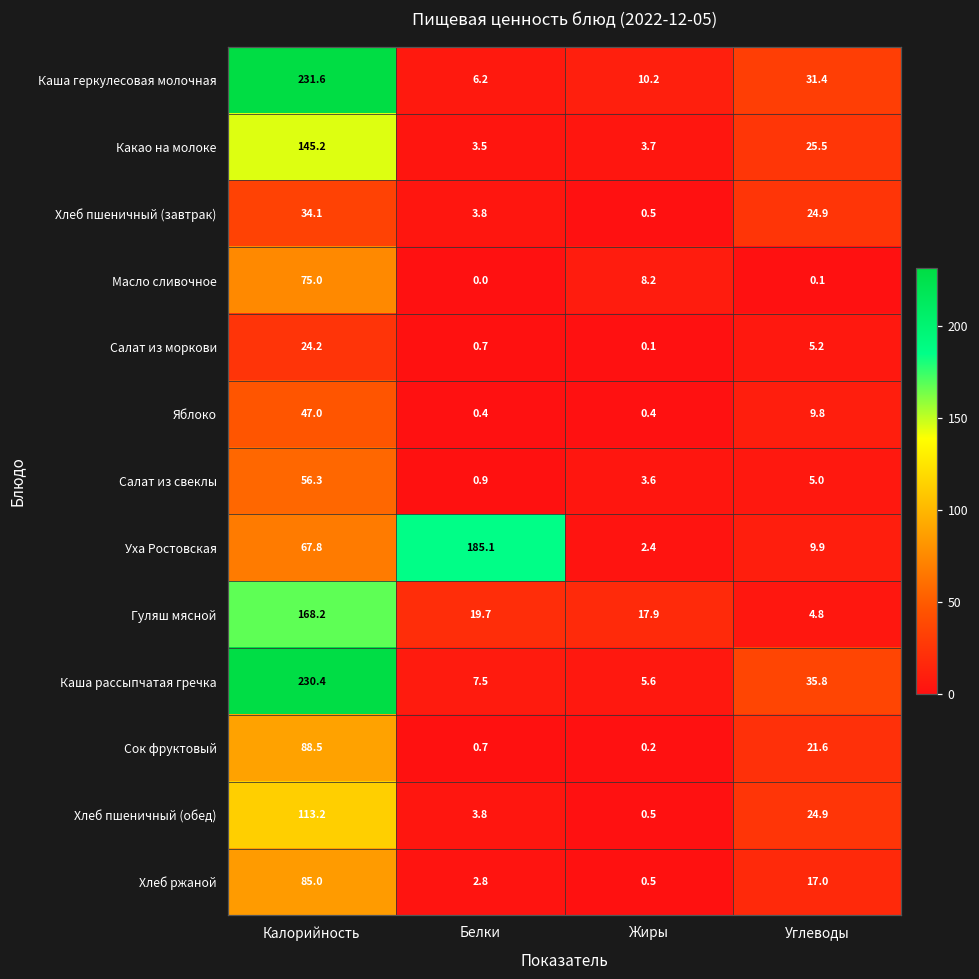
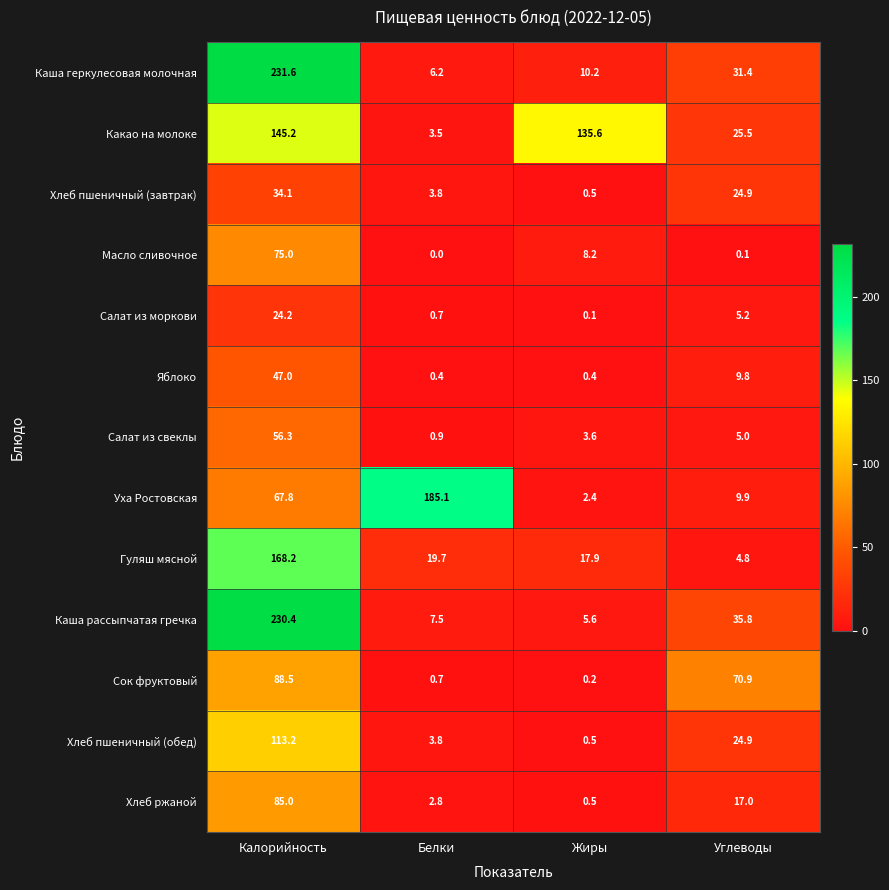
  {
    "Каша геркулесовая молочная": {
      "Калорийность": 231.6,
      "Белки": 6.2,
      "Жиры": 10.2,
      "Углеводы": 31.4
    },
    "Какао на молоке": {
      "Калорийность": 145.2,
      "Белки": 3.5,
-     "Жиры": 3.7,
+     "Жиры": 135.6,
      "Углеводы": 25.5
    },
    "Хлеб пшеничный (завтрак)": {
      "Калорийность": 34.1,
      "Белки": 3.8,
      "Жиры": 0.5,
      "Углеводы": 24.9
    },
    "Масло сливочное": {
      "Калорийность": 75.0,
      "Белки": 0.0,
      "Жиры": 8.2,
      "Углеводы": 0.1
    },
    "Салат из моркови": {
      "Калорийность": 24.2,
      "Белки": 0.7,
      "Жиры": 0.1,
      "Углеводы": 5.2
    },
    "Яблоко": {
      "Калорийность": 47.0,
      "Белки": 0.4,
      "Жиры": 0.4,
      "Углеводы": 9.8
    },
    "Салат из свеклы": {
      "Калорийность": 56.3,
      "Белки": 0.9,
      "Жиры": 3.6,
      "Углеводы": 5.0
    },
    "Уха Ростовская": {
      "Калорийность": 67.8,
      "Белки": 185.1,
      "Жиры": 2.4,
      "Углеводы": 9.9
    },
    "Гуляш мясной": {
      "Калорийность": 168.2,
      "Белки": 19.7,
      "Жиры": 17.9,
      "Углеводы": 4.8
    },
    "Каша рассыпчатая гречка": {
      "Калорийность": 230.4,
      "Белки": 7.5,
      "Жиры": 5.6,
      "Углеводы": 35.8
    },
    "Сок фруктовый": {
      "Калорийность": 88.5,
      "Белки": 0.7,
      "Жиры": 0.2,
-     "Углеводы": 21.6
+     "Углеводы": 70.9
    },
    "Хлеб пшеничный (обед)": {
      "Калорийность": 113.2,
      "Белки": 3.8,
      "Жиры": 0.5,
      "Углеводы": 24.9
    },
    "Хлеб ржаной": {
      "Калорийность": 85.0,
      "Белки": 2.8,
      "Жиры": 0.5,
      "Углеводы": 17.0
    }
  }
